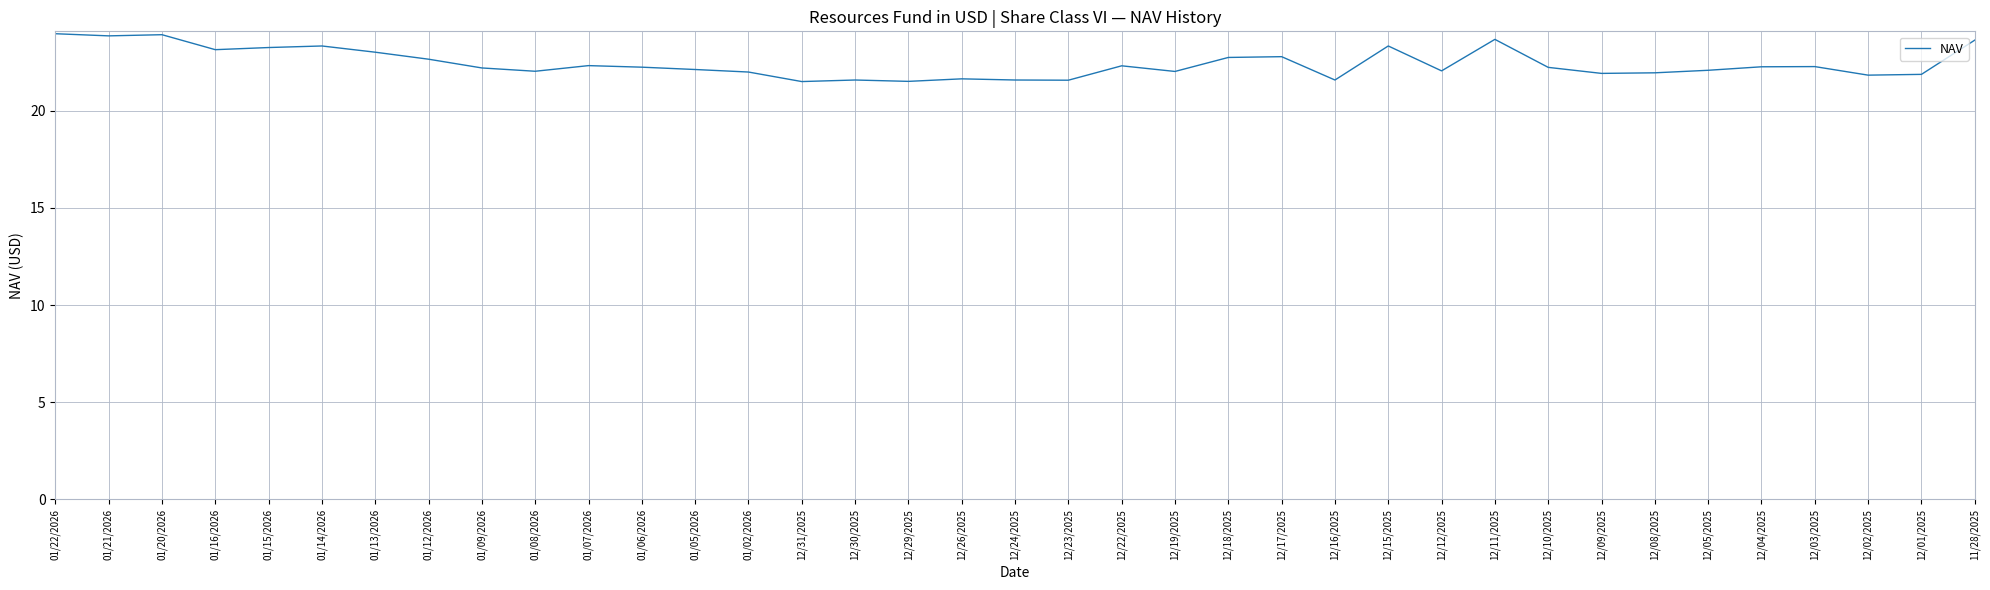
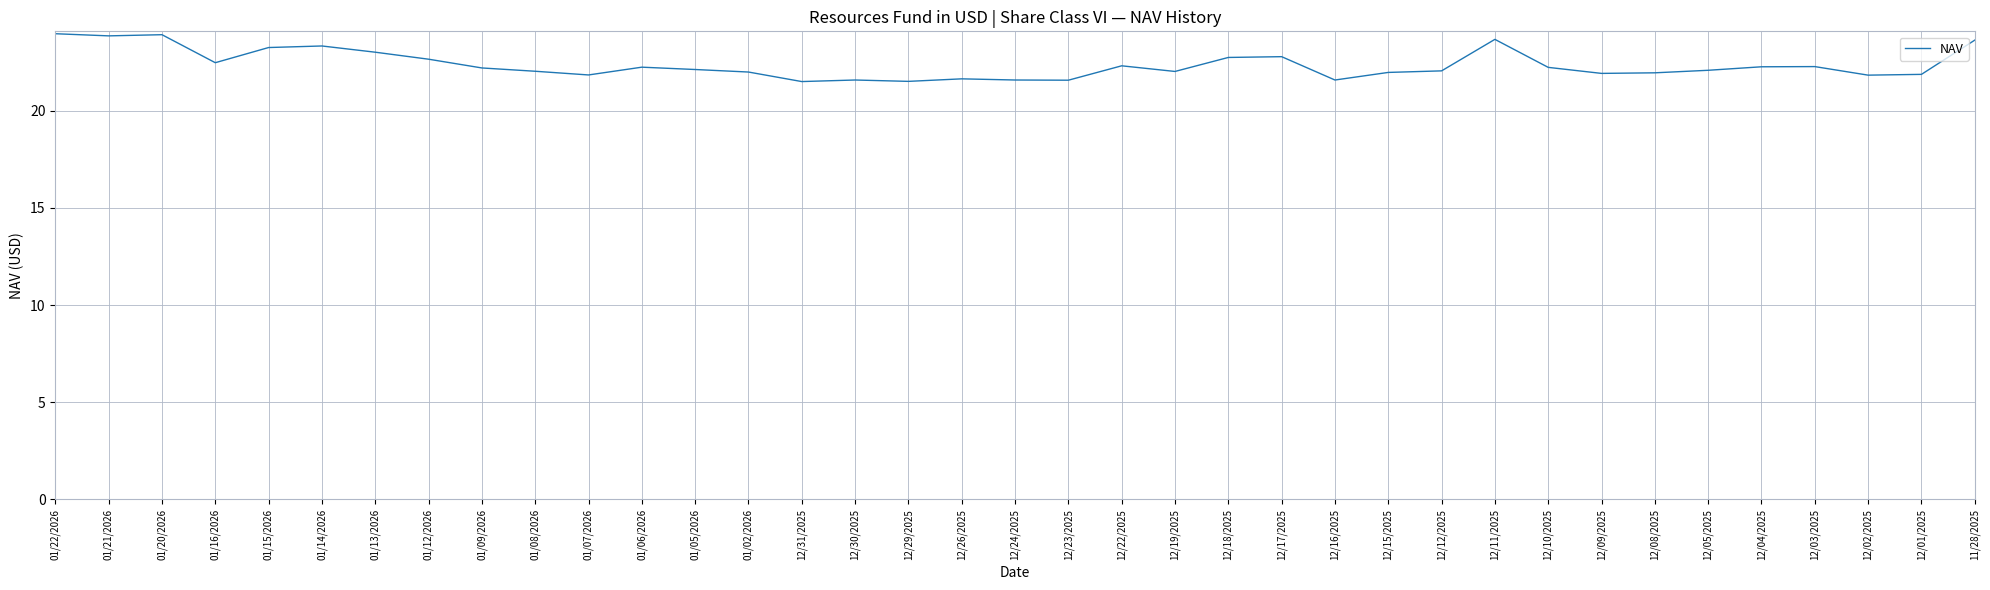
  {
    "01/22/2026": 24.0,
    "01/21/2026": 23.8,
    "01/20/2026": 23.9,
-   "01/16/2026": 23.1,
+   "01/16/2026": 22.5,
    "01/15/2026": 23.2,
    "01/14/2026": 23.3,
    "01/13/2026": 23.0,
    "01/12/2026": 22.6,
    "01/09/2026": 22.2,
    "01/08/2026": 22.0,
-   "01/07/2026": 22.3,
+   "01/07/2026": 21.8,
    "01/06/2026": 22.2,
    "01/05/2026": 22.1,
    "01/02/2026": 22.0,
    "12/31/2025": 21.5,
    "12/30/2025": 21.6,
    "12/29/2025": 21.5,
    "12/26/2025": 21.6,
    "12/24/2025": 21.6,
    "12/23/2025": 21.6,
    "12/22/2025": 22.3,
    "12/19/2025": 22.0,
    "12/18/2025": 22.7,
    "12/17/2025": 22.8,
    "12/16/2025": 21.6,
-   "12/15/2025": 23.3,
+   "12/15/2025": 22.0,
    "12/12/2025": 22.0,
    "12/11/2025": 23.7,
    "12/10/2025": 22.2,
    "12/09/2025": 21.9,
    "12/08/2025": 21.9,
    "12/05/2025": 22.1,
    "12/04/2025": 22.3,
    "12/03/2025": 22.3,
    "12/02/2025": 21.8,
    "12/01/2025": 21.9,
    "11/28/2025": 23.6
  }
